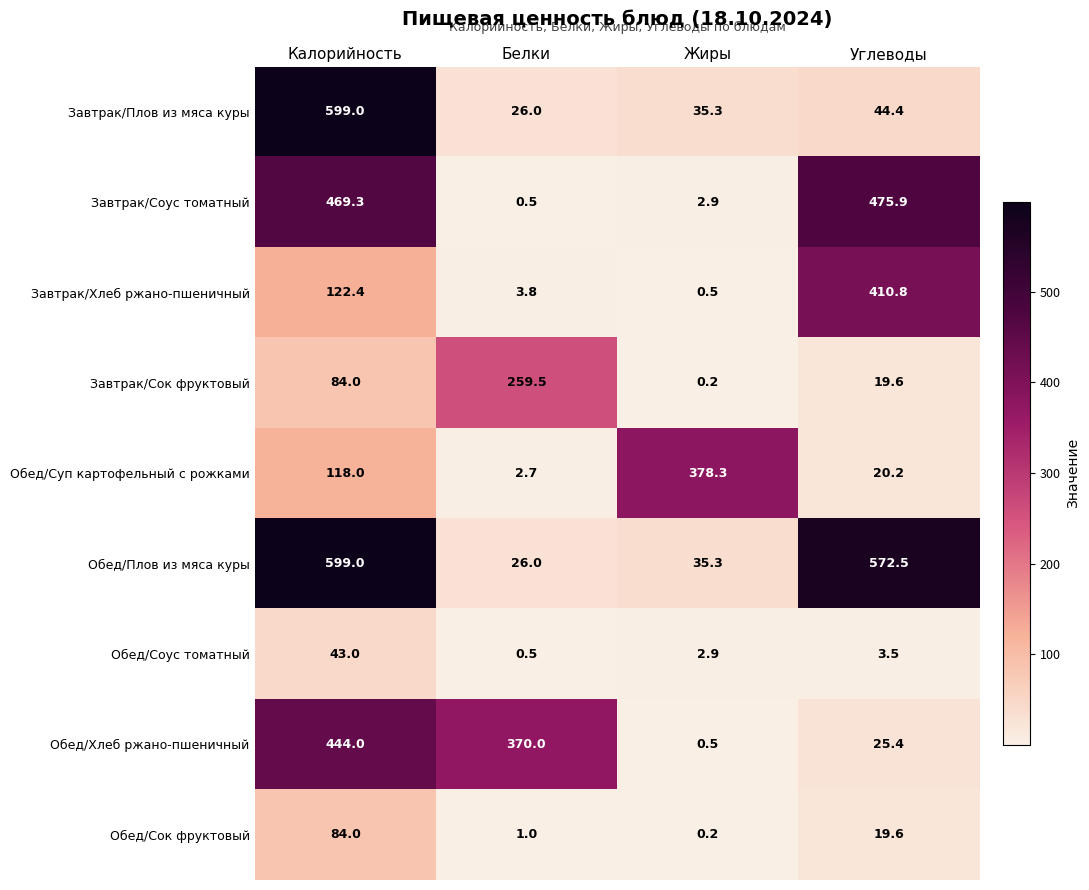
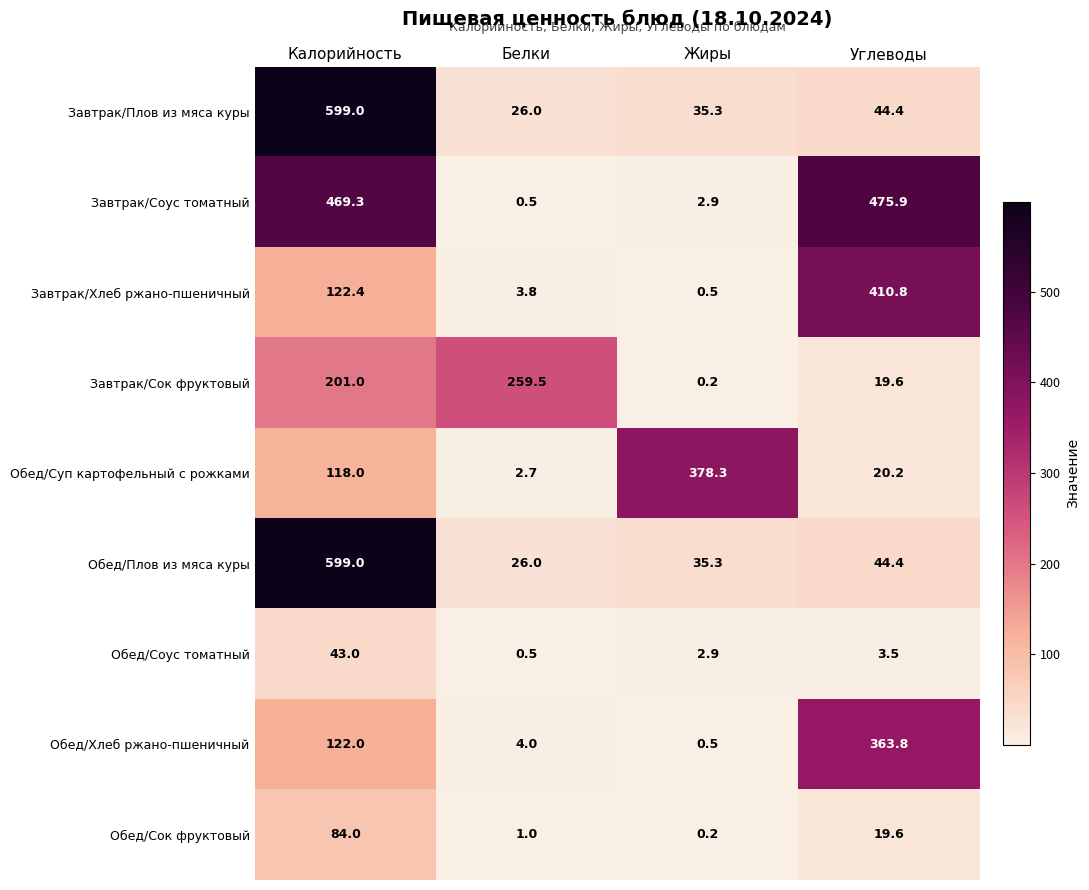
  {
    "Завтрак/Плов из мяса куры": {
      "Калорийность": 599.0,
      "Белки": 26.0,
      "Жиры": 35.3,
      "Углеводы": 44.4
    },
    "Завтрак/Соус томатный": {
      "Калорийность": 469.3,
      "Белки": 0.5,
      "Жиры": 2.9,
      "Углеводы": 475.9
    },
    "Завтрак/Хлеб ржано-пшеничный": {
      "Калорийность": 122.4,
      "Белки": 3.8,
      "Жиры": 0.5,
      "Углеводы": 410.8
    },
    "Завтрак/Сок фруктовый": {
-     "Калорийность": 84.0,
+     "Калорийность": 201.0,
      "Белки": 259.5,
      "Жиры": 0.2,
      "Углеводы": 19.6
    },
    "Обед/Суп картофельный с рожками": {
      "Калорийность": 118.0,
      "Белки": 2.7,
      "Жиры": 378.3,
      "Углеводы": 20.2
    },
    "Обед/Плов из мяса куры": {
      "Калорийность": 599.0,
      "Белки": 26.0,
      "Жиры": 35.3,
-     "Углеводы": 572.5
+     "Углеводы": 44.4
    },
    "Обед/Соус томатный": {
      "Калорийность": 43.0,
      "Белки": 0.5,
      "Жиры": 2.9,
      "Углеводы": 3.5
    },
    "Обед/Хлеб ржано-пшеничный": {
-     "Калорийность": 444.0,
-     "Белки": 370.0,
+     "Калорийность": 122.0,
+     "Белки": 4.0,
      "Жиры": 0.5,
-     "Углеводы": 25.4
+     "Углеводы": 363.8
    },
    "Обед/Сок фруктовый": {
      "Калорийность": 84.0,
      "Белки": 1.0,
      "Жиры": 0.2,
      "Углеводы": 19.6
    }
  }
